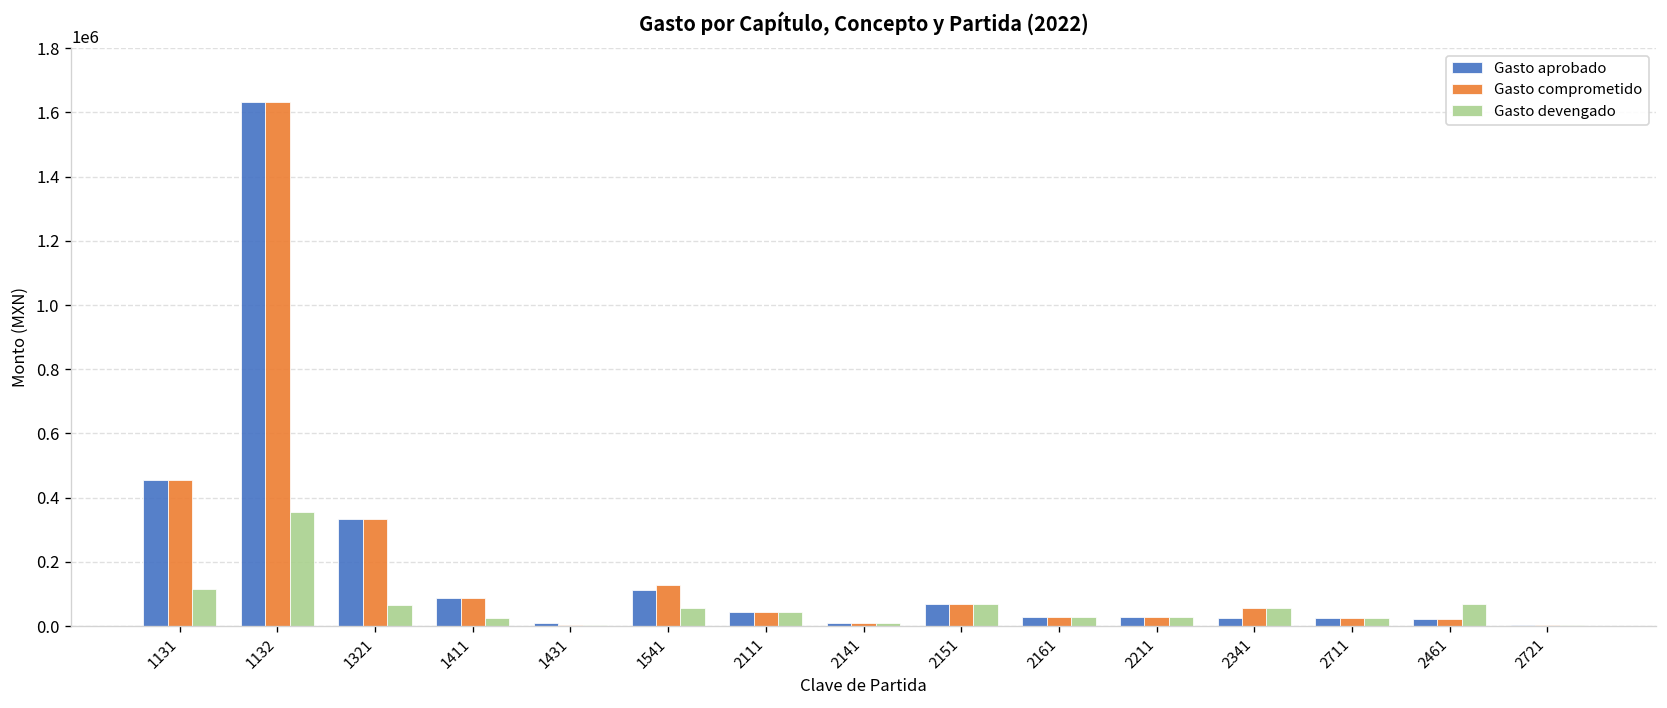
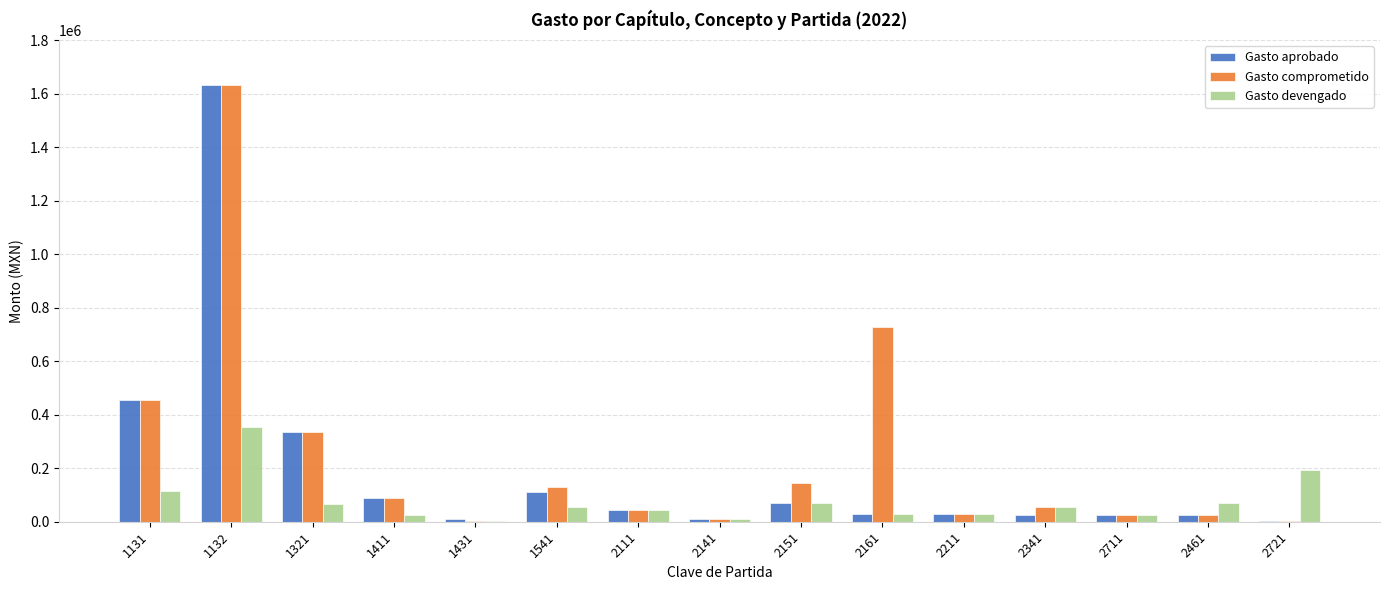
  {
    "Gasto aprobado": {
      "1131": 460000,
      "1132": 1630000,
      "1321": 330000,
      "1411": 90000,
      "1541": 110000,
      "2111": 40000,
      "2151": 70000,
      "2161": 30000,
      "2211": 30000,
      "2341": 20000,
      "2711": 30000,
      "2461": 20000
    },
    "Gasto comprometido": {
      "1131": 460000,
      "1132": 1630000,
      "1321": 330000,
      "1411": 90000,
      "1541": 130000,
      "2111": 40000,
-     "2151": 70000,
-     "2161": 30000,
+     "2151": 140000,
+     "2161": 730000,
      "2211": 30000,
      "2341": 60000,
      "2711": 30000,
      "2461": 20000
    },
    "Gasto devengado": {
      "1131": 110000,
      "1132": 350000,
      "1321": 70000,
      "1411": 30000,
      "1541": 60000,
      "2111": 40000,
      "2151": 70000,
      "2161": 30000,
      "2211": 30000,
      "2341": 60000,
      "2711": 30000,
      "2461": 70000,
-     "2721": 0
+     "2721": 190000
    }
  }
